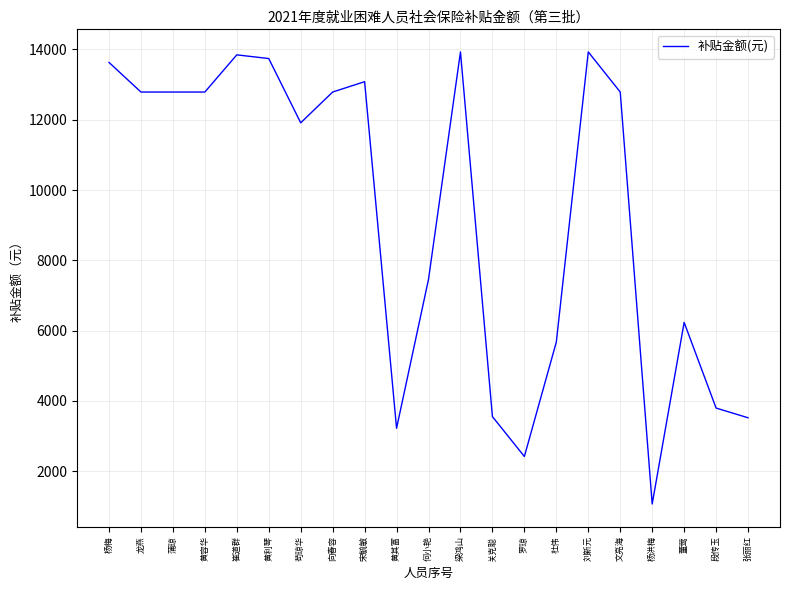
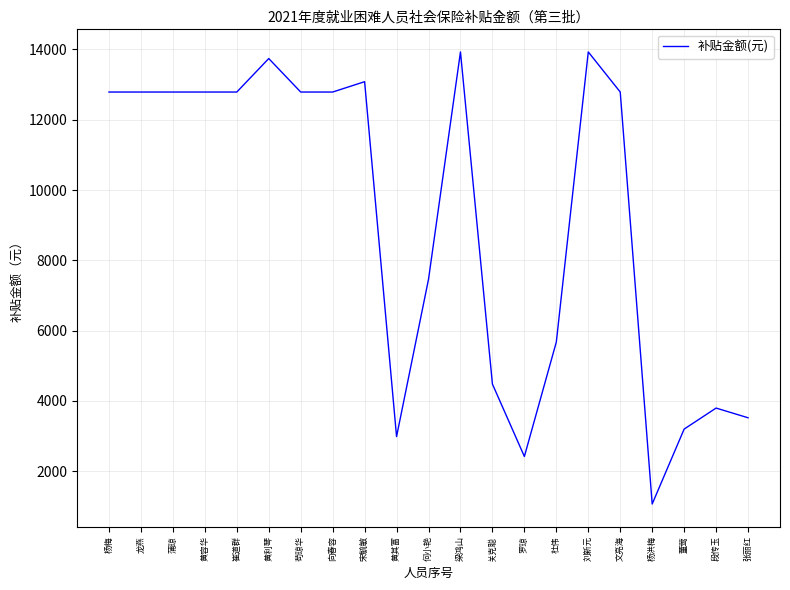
  {
-   "杨梅": 13600,
+   "杨梅": 12800,
    "龙燕": 12800,
    "蒲琼": 12800,
    "黄容华": 12800,
-   "崔道群": 13800,
+   "崔道群": 12800,
    "黄利琴": 13700,
-   "苟琼华": 11900,
+   "苟琼华": 12800,
    "向春容": 12800,
    "宋毓敏": 13100,
-   "黄其富": 3200,
+   "黄其富": 3000,
    "何小艳": 7500,
    "梁鸿山": 13900,
-   "关克聪": 3600,
+   "关克聪": 4500,
    "罗琼": 2400,
    "杜伟": 5700,
    "刘新元": 13900,
    "文亮海": 12800,
    "杨洪梅": 1100,
-   "董莺": 6200,
+   "董莺": 3200,
    "段传玉": 3800,
    "张丽红": 3500
  }
